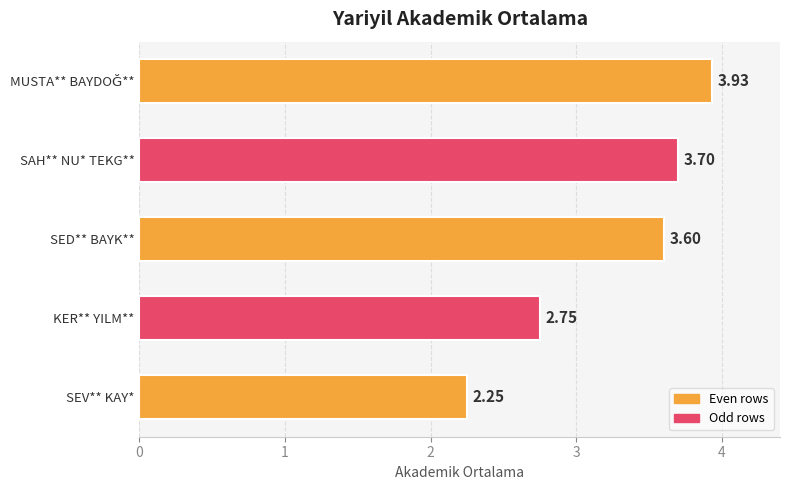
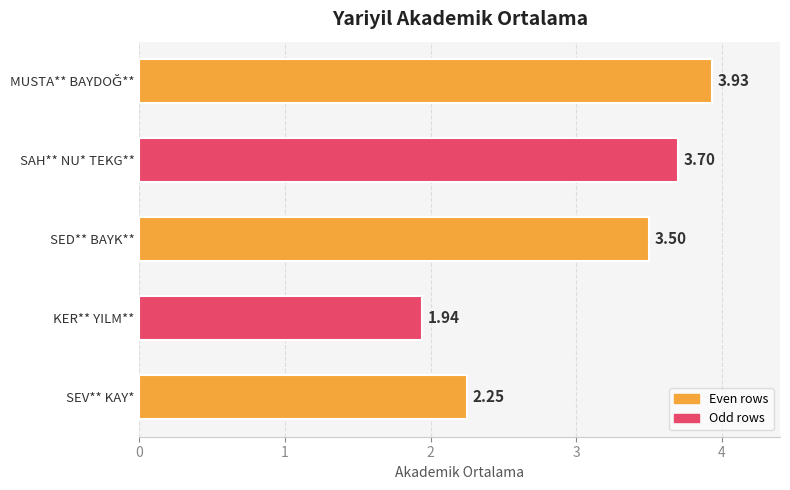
  {
    "MUSTA** BAYDOĞ**": 3.93,
    "SAH** NU* TEKG**": 3.70,
-   "SED** BAYK**": 3.60,
-   "KER** YILM**": 2.75,
+   "SED** BAYK**": 3.50,
+   "KER** YILM**": 1.94,
    "SEV** KAY*": 2.25
  }
